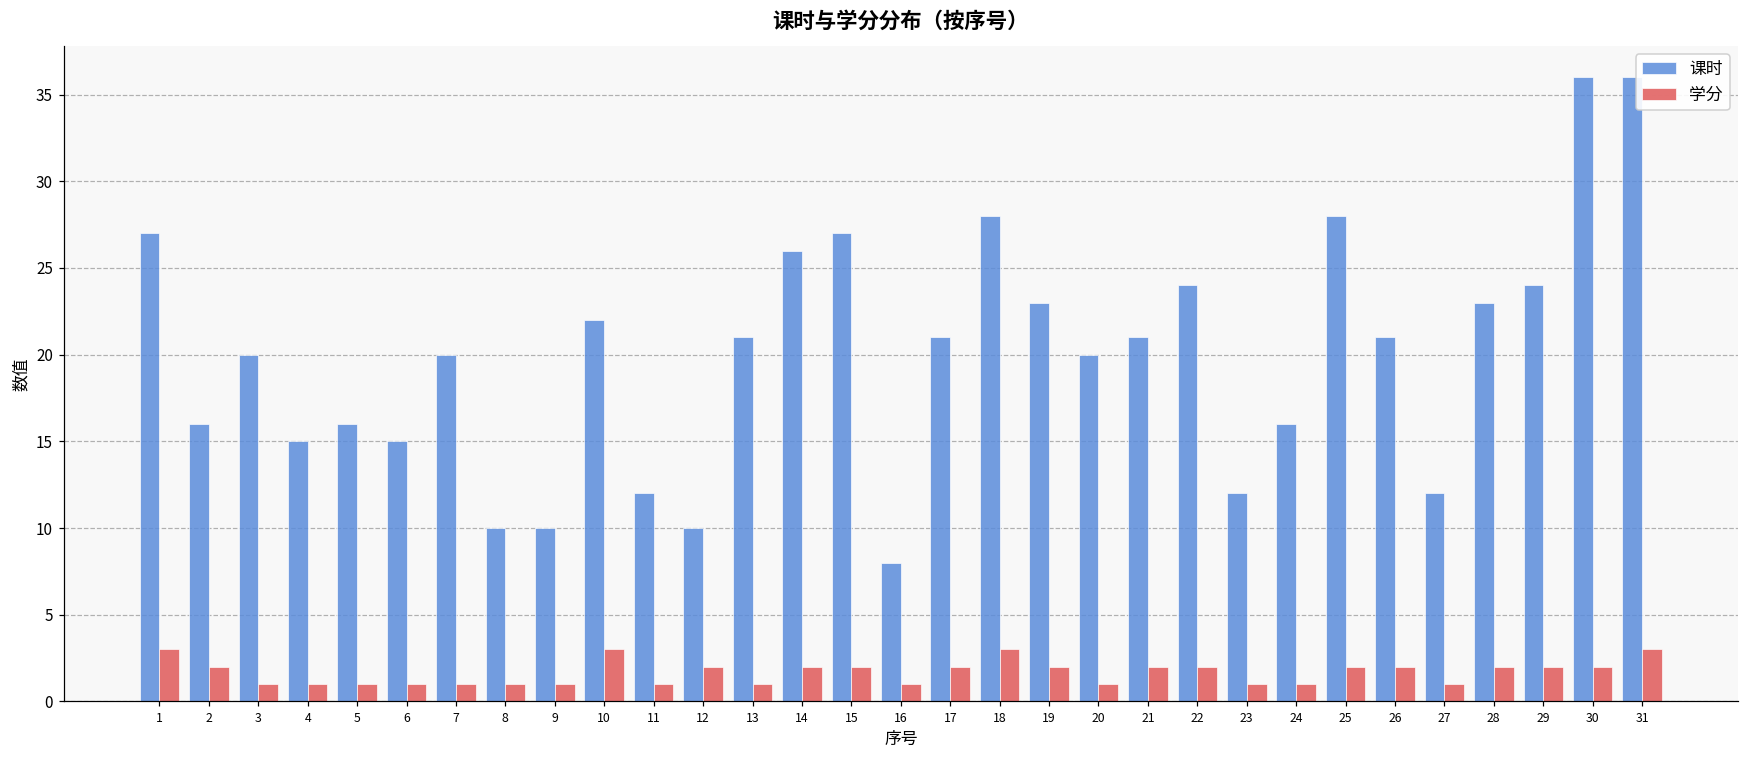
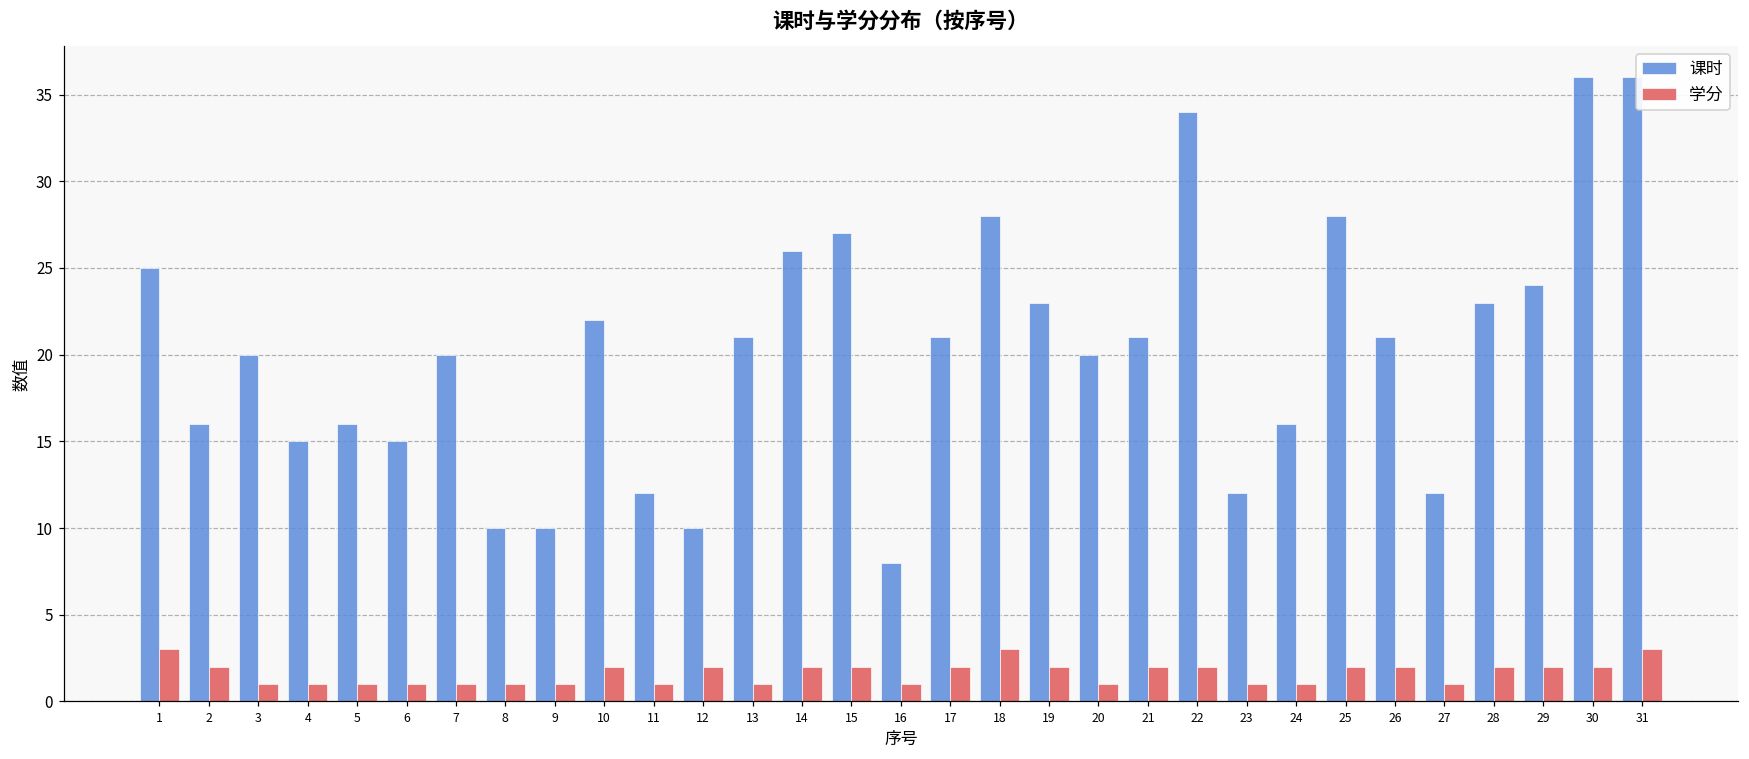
  {
    "课时": {
-     "1": 27,
+     "1": 25,
      "2": 16,
      "3": 20,
      "4": 15,
      "5": 16,
      "6": 15,
      "7": 20,
      "8": 10,
      "9": 10,
      "10": 22,
      "11": 12,
      "12": 10,
      "13": 21,
      "14": 26,
      "15": 27,
      "16": 8,
      "17": 21,
      "18": 28,
      "19": 23,
      "20": 20,
      "21": 21,
-     "22": 24,
+     "22": 34,
      "23": 12,
      "24": 16,
      "25": 28,
      "26": 21,
      "27": 12,
      "28": 23,
      "29": 24,
      "30": 36,
      "31": 36
    },
    "学分": {
      "1": 3,
      "2": 2,
      "3": 1,
      "4": 1,
      "5": 1,
      "6": 1,
      "7": 1,
      "8": 1,
      "9": 1,
-     "10": 3,
+     "10": 2,
      "11": 1,
      "12": 2,
      "13": 1,
      "14": 2,
      "15": 2,
      "16": 1,
      "17": 2,
      "18": 3,
      "19": 2,
      "20": 1,
      "21": 2,
      "22": 2,
      "23": 1,
      "24": 1,
      "25": 2,
      "26": 2,
      "27": 1,
      "28": 2,
      "29": 2,
      "30": 2,
      "31": 3
    }
  }
